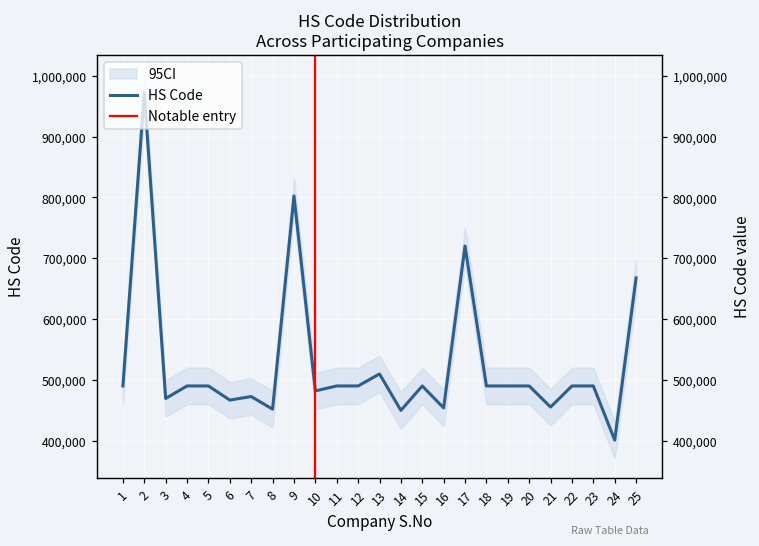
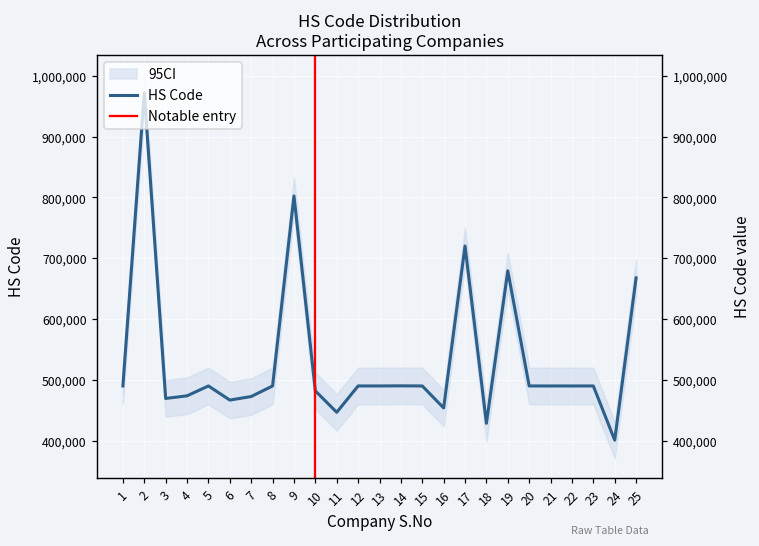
  {
    "HS Code": {
      "1": "490,000",
      "3": "470,000",
-     "4": "490,000",
+     "4": "470,000",
      "5": "490,000",
      "6": "470,000",
      "7": "470,000",
-     "8": "450,000",
+     "8": "490,000",
      "9": "800,000",
      "10": "480,000",
-     "11": "490,000",
+     "11": "450,000",
      "12": "490,000",
-     "13": "510,000",
-     "14": "450,000",
+     "13": "490,000",
+     "14": "490,000",
      "15": "490,000",
      "16": "450,000",
      "17": "720,000",
-     "18": "490,000",
-     "19": "490,000",
+     "18": "430,000",
+     "19": "680,000",
      "20": "490,000",
-     "21": "460,000",
+     "21": "490,000",
      "22": "490,000",
      "23": "490,000",
      "24": "400,000",
      "25": "670,000"
    }
  }
